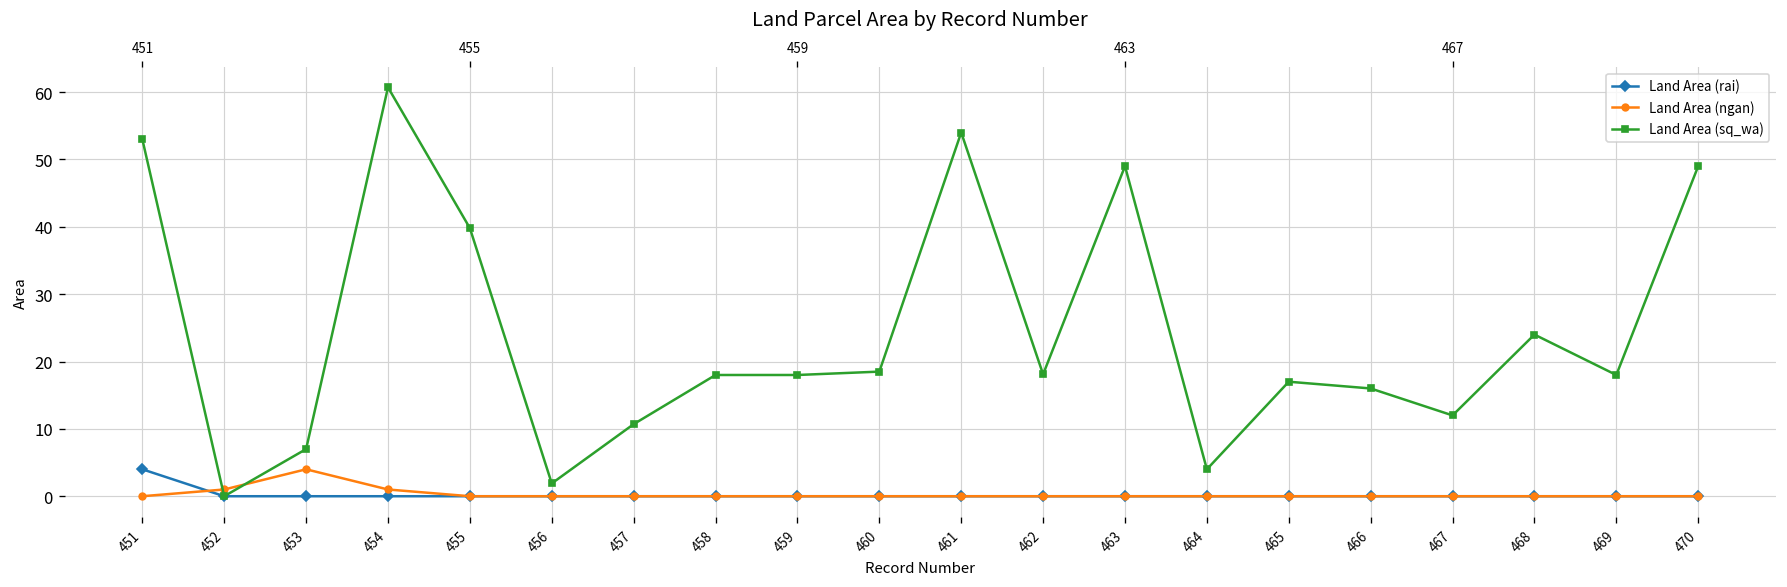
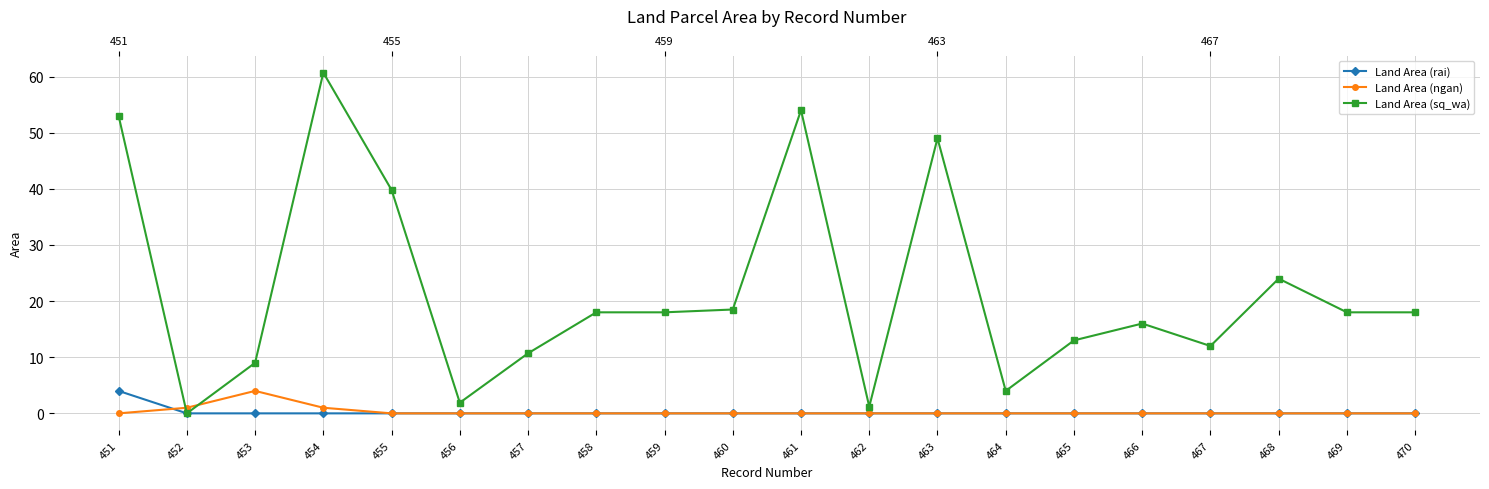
  {
    "Land Area (rai)": {
      "451": 4,
      "453": 0,
      "454": 0
    },
    "Land Area (ngan)": {
      "451": 0,
      "452": 1,
      "453": 4,
      "454": 1
    },
    "Land Area (sq_wa)": {
      "451": 53,
-     "453": 7,
+     "453": 9,
      "454": 61,
      "455": 40,
      "456": 2,
      "457": 11,
      "458": 18,
      "459": 18,
      "460": 19,
      "461": 54,
-     "462": 18,
+     "462": 1,
      "463": 49,
      "464": 4,
-     "465": 17,
+     "465": 13,
      "466": 16,
      "467": 12,
      "468": 24,
      "469": 18,
-     "470": 49
+     "470": 18
    }
  }
